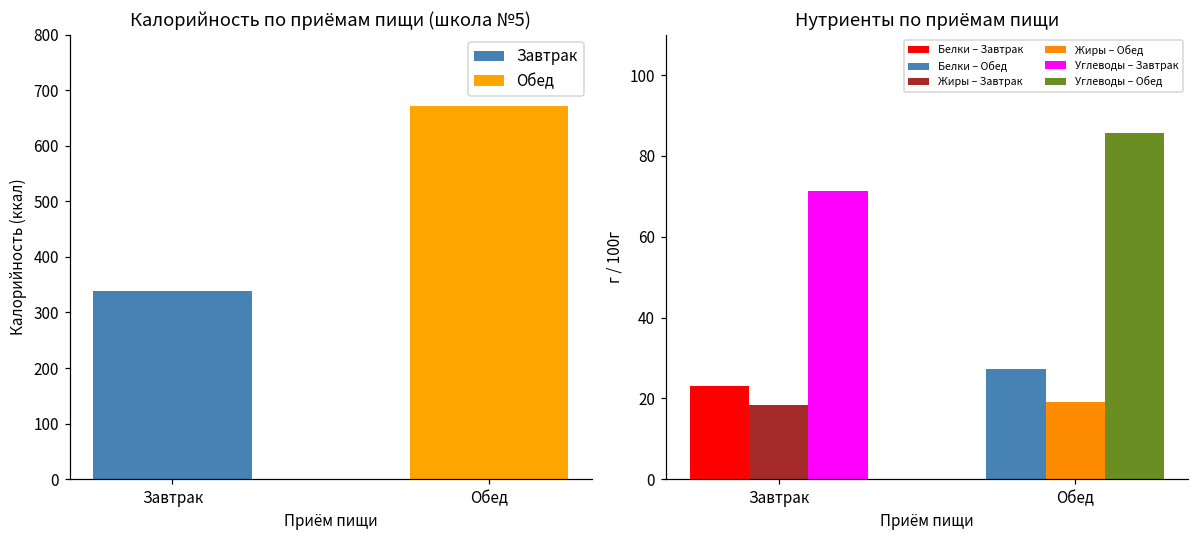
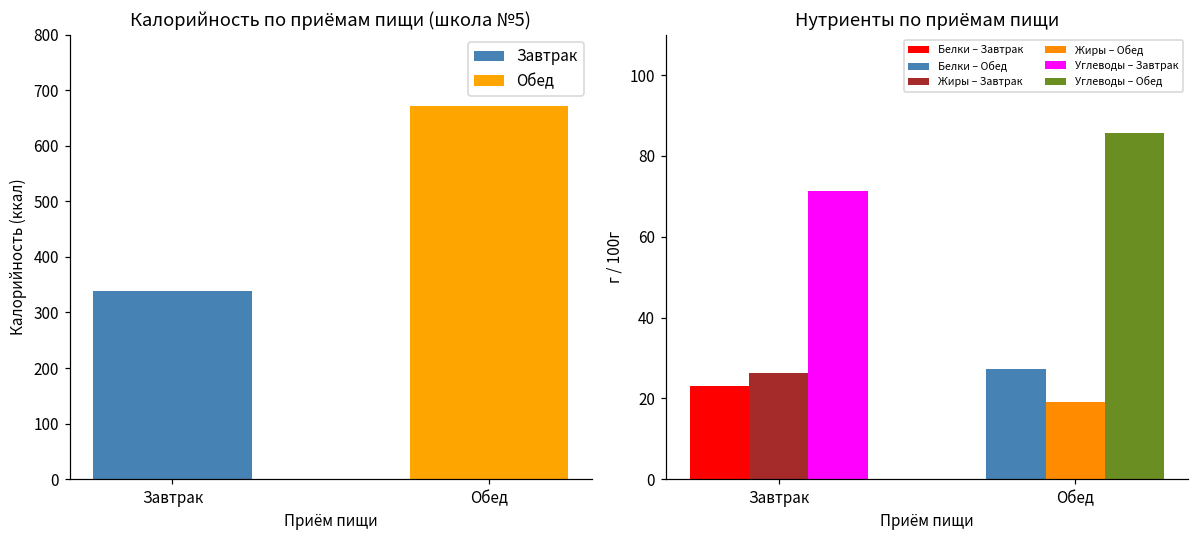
  {
    "Калорийность по приёмам пищи (школа №5)": {
      "Завтрак": 340,
      "Обед": 670
    },
    "Нутриенты по приёмам пищи": {
-     "Завтрак": 18,
+     "Завтрак": 26,
      "Обед": 19
    }
  }
